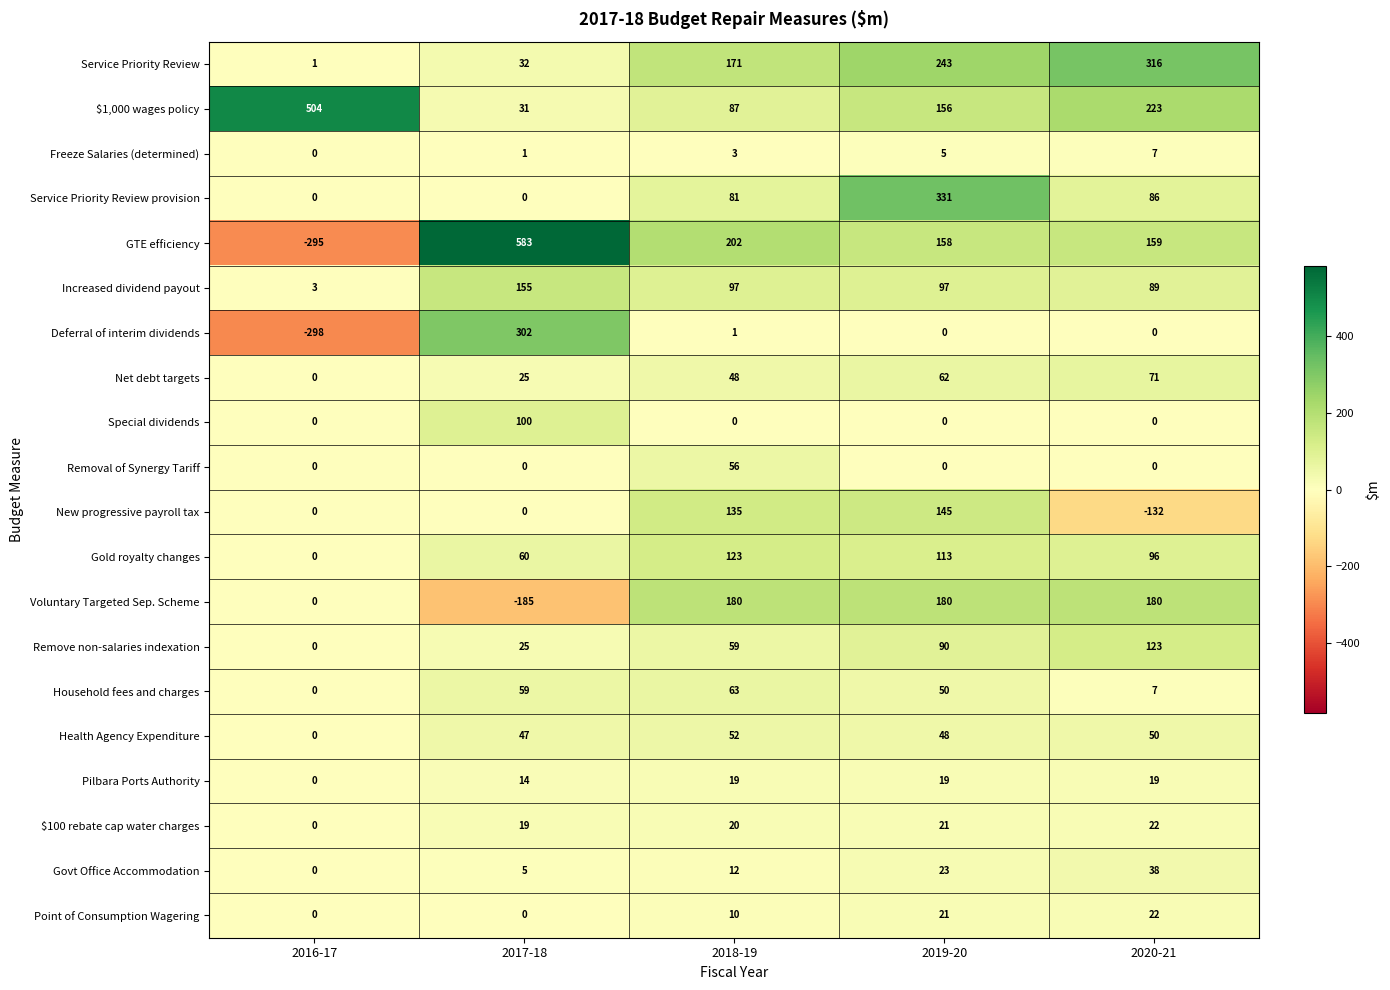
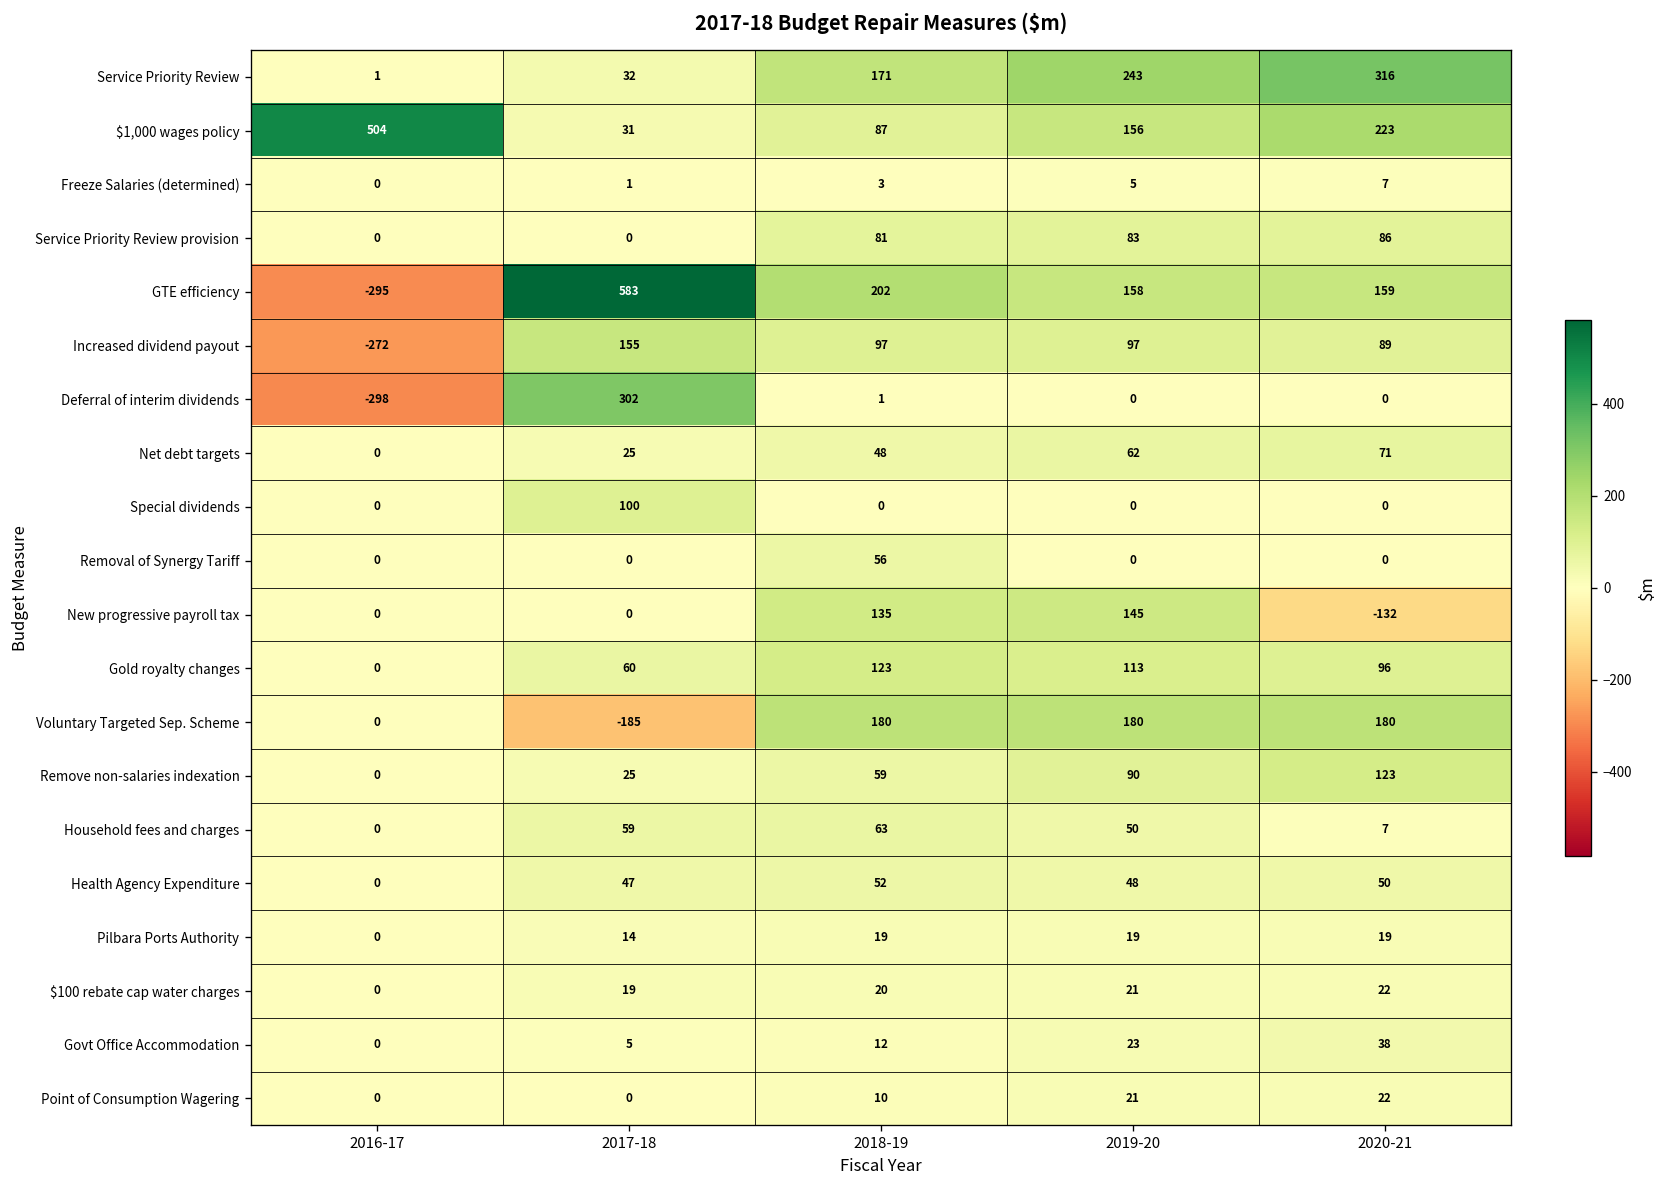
  {
    "Service Priority Review": {
      "2016-17": 1,
      "2017-18": 32,
      "2018-19": 171,
      "2019-20": 243,
      "2020-21": 316
    },
    "$1,000 wages policy": {
      "2016-17": 504,
      "2017-18": 31,
      "2018-19": 87,
      "2019-20": 156,
      "2020-21": 223
    },
    "Freeze Salaries (determined)": {
      "2016-17": 0,
      "2017-18": 1,
      "2018-19": 3,
      "2019-20": 5,
      "2020-21": 7
    },
    "Service Priority Review provision": {
      "2016-17": 0,
      "2017-18": 0,
      "2018-19": 81,
-     "2019-20": 331,
+     "2019-20": 83,
      "2020-21": 86
    },
    "GTE efficiency": {
      "2016-17": -295,
      "2017-18": 583,
      "2018-19": 202,
      "2019-20": 158,
      "2020-21": 159
    },
    "Increased dividend payout": {
-     "2016-17": 3,
+     "2016-17": -272,
      "2017-18": 155,
      "2018-19": 97,
      "2019-20": 97,
      "2020-21": 89
    },
    "Deferral of interim dividends": {
      "2016-17": -298,
      "2017-18": 302,
      "2018-19": 1,
      "2019-20": 0,
      "2020-21": 0
    },
    "Net debt targets": {
      "2016-17": 0,
      "2017-18": 25,
      "2018-19": 48,
      "2019-20": 62,
      "2020-21": 71
    },
    "Special dividends": {
      "2016-17": 0,
      "2017-18": 100,
      "2018-19": 0,
      "2019-20": 0,
      "2020-21": 0
    },
    "Removal of Synergy Tariff": {
      "2016-17": 0,
      "2017-18": 0,
      "2018-19": 56,
      "2019-20": 0,
      "2020-21": 0
    },
    "New progressive payroll tax": {
      "2016-17": 0,
      "2017-18": 0,
      "2018-19": 135,
      "2019-20": 145,
      "2020-21": -132
    },
    "Gold royalty changes": {
      "2016-17": 0,
      "2017-18": 60,
      "2018-19": 123,
      "2019-20": 113,
      "2020-21": 96
    },
    "Voluntary Targeted Sep. Scheme": {
      "2016-17": 0,
      "2017-18": -185,
      "2018-19": 180,
      "2019-20": 180,
      "2020-21": 180
    },
    "Remove non-salaries indexation": {
      "2016-17": 0,
      "2017-18": 25,
      "2018-19": 59,
      "2019-20": 90,
      "2020-21": 123
    },
    "Household fees and charges": {
      "2016-17": 0,
      "2017-18": 59,
      "2018-19": 63,
      "2019-20": 50,
      "2020-21": 7
    },
    "Health Agency Expenditure": {
      "2016-17": 0,
      "2017-18": 47,
      "2018-19": 52,
      "2019-20": 48,
      "2020-21": 50
    },
    "Pilbara Ports Authority": {
      "2016-17": 0,
      "2017-18": 14,
      "2018-19": 19,
      "2019-20": 19,
      "2020-21": 19
    },
    "$100 rebate cap water charges": {
      "2016-17": 0,
      "2017-18": 19,
      "2018-19": 20,
      "2019-20": 21,
      "2020-21": 22
    },
    "Govt Office Accommodation": {
      "2016-17": 0,
      "2017-18": 5,
      "2018-19": 12,
      "2019-20": 23,
      "2020-21": 38
    },
    "Point of Consumption Wagering": {
      "2016-17": 0,
      "2017-18": 0,
      "2018-19": 10,
      "2019-20": 21,
      "2020-21": 22
    }
  }
